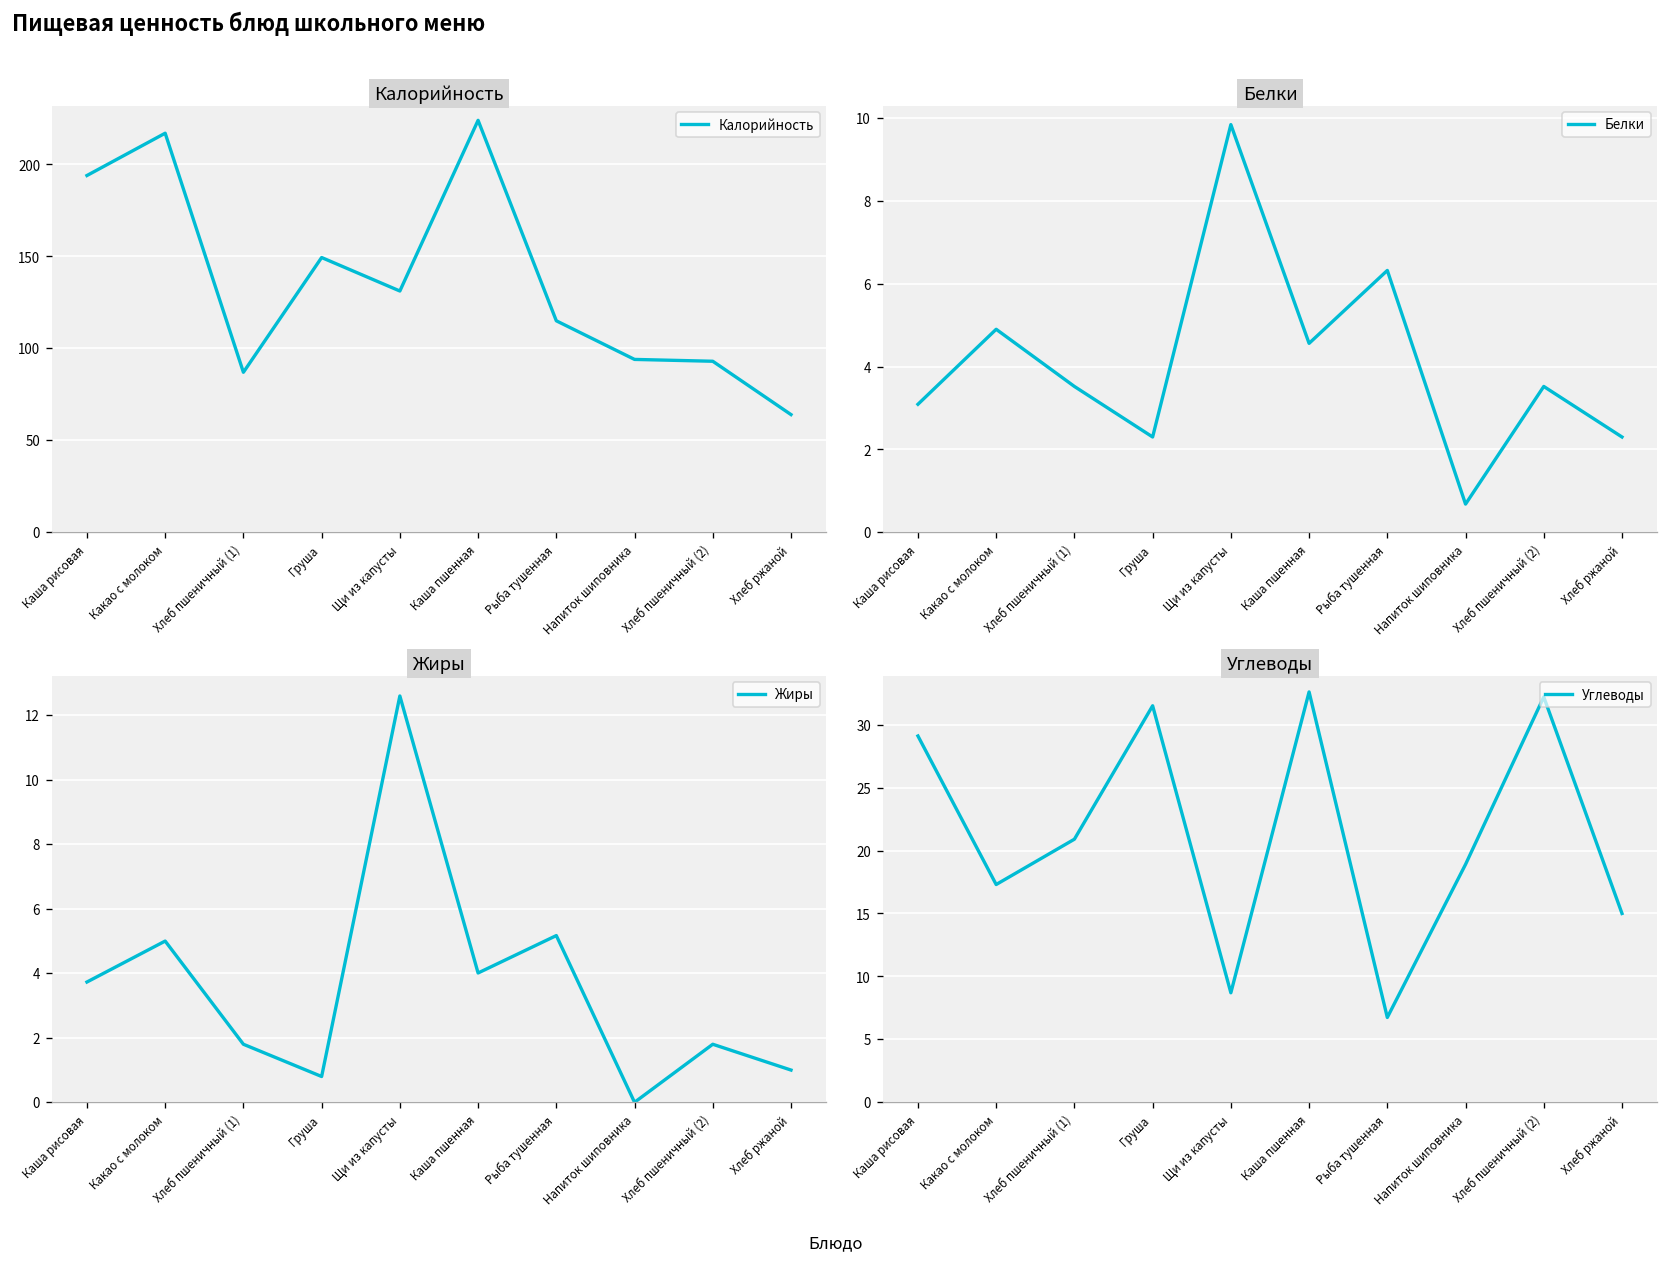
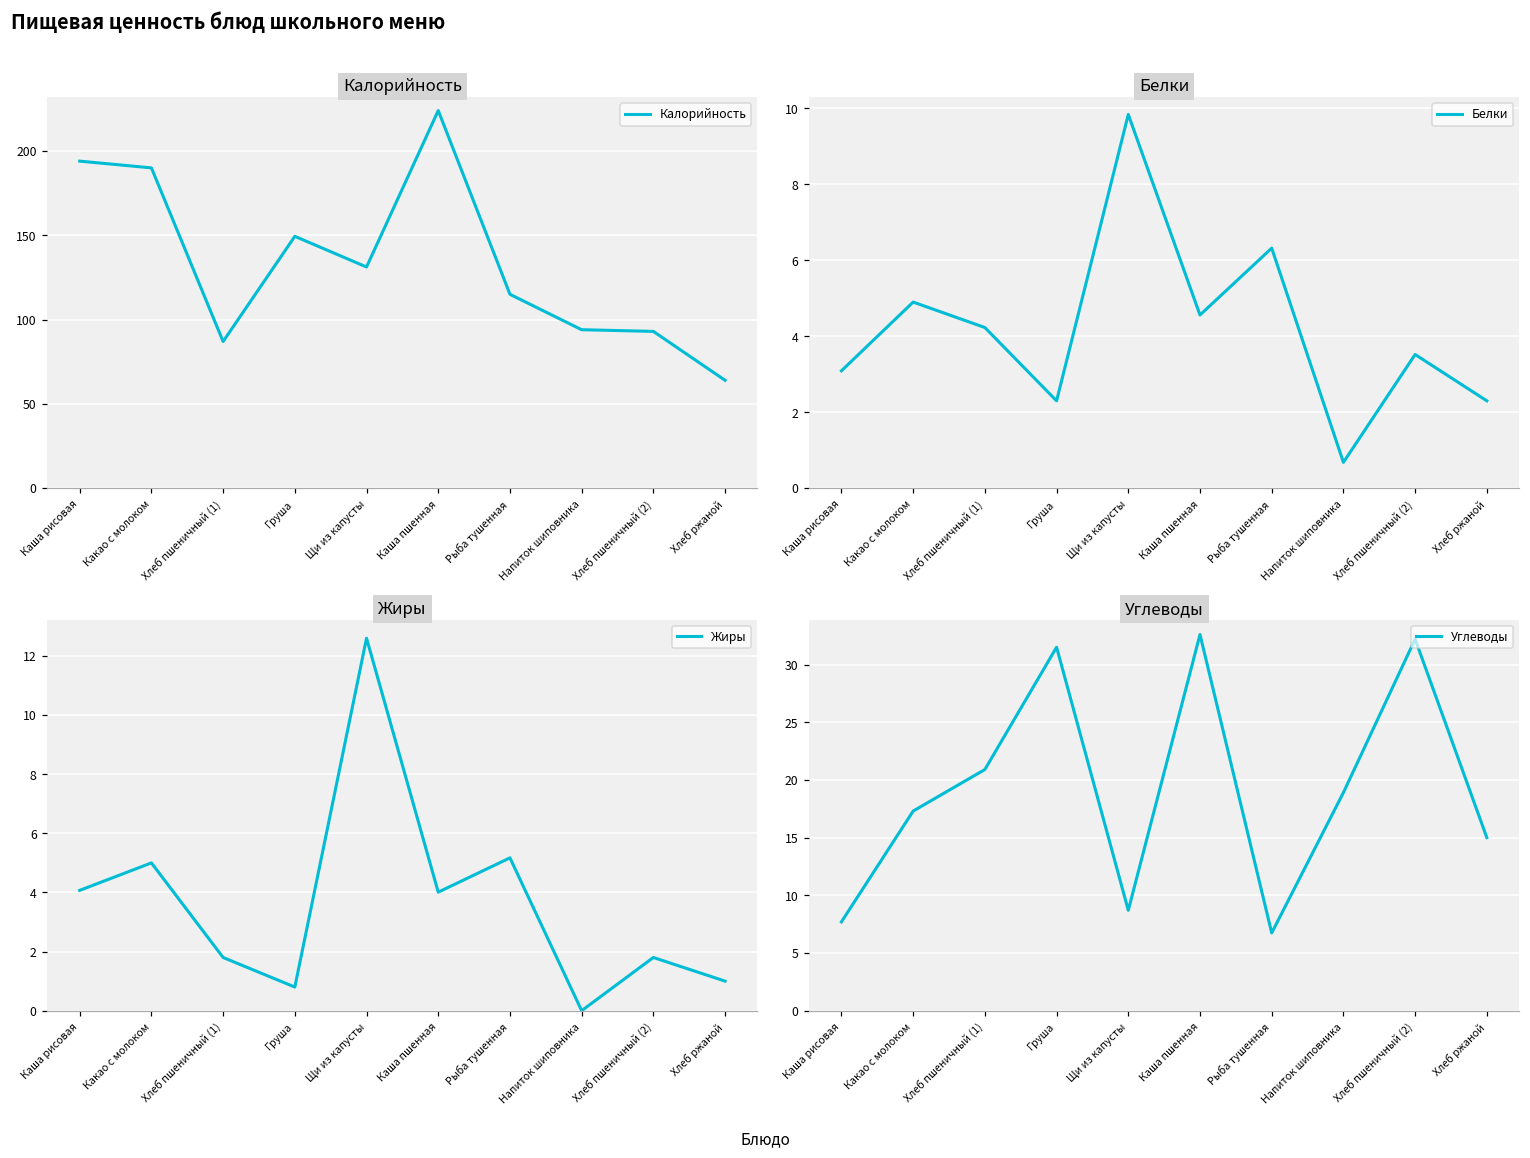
  {
    "Калорийность": {
      "Каша рисовая": 194,
-     "Какао с молоком": 217,
+     "Какао с молоком": 190,
      "Хлеб пшеничный (1)": 87,
      "Груша": 149,
      "Щи из капусты": 131,
      "Каша пшенная": 224,
      "Рыба тушенная": 115,
      "Напиток шиповника": 94,
      "Хлеб пшеничный (2)": 93,
      "Хлеб ржаной": 64
    },
    "Белки": {
      "Каша рисовая": 3.1,
      "Какао с молоком": 4.9,
-     "Хлеб пшеничный (1)": 3.5,
+     "Хлеб пшеничный (1)": 4.2,
      "Груша": 2.3,
      "Щи из капусты": 9.8,
      "Каша пшенная": 4.6,
      "Рыба тушенная": 6.3,
      "Напиток шиповника": 0.7,
      "Хлеб пшеничный (2)": 3.5,
      "Хлеб ржаной": 2.3
    },
    "Жиры": {
-     "Каша рисовая": 3.7,
+     "Каша рисовая": 4.1,
      "Какао с молоком": 5.0,
      "Хлеб пшеничный (1)": 1.8,
      "Груша": 0.8,
      "Щи из капусты": 12.6,
      "Каша пшенная": 4.0,
      "Рыба тушенная": 5.2,
      "Напиток шиповника": 0.0,
      "Хлеб пшеничный (2)": 1.8,
      "Хлеб ржаной": 1.0
    },
    "Углеводы": {
-     "Каша рисовая": 29.1,
+     "Каша рисовая": 7.7,
      "Какао с молоком": 17.3,
      "Хлеб пшеничный (1)": 20.9,
      "Груша": 31.5,
      "Щи из капусты": 8.7,
      "Каша пшенная": 32.6,
      "Рыба тушенная": 6.7,
      "Напиток шиповника": 18.9,
      "Хлеб ржаной": 15.0
    }
  }
